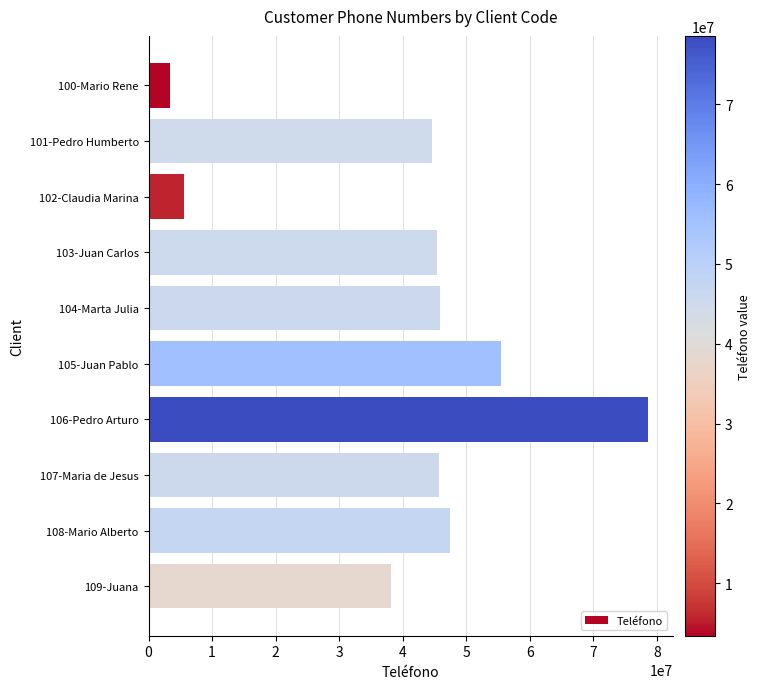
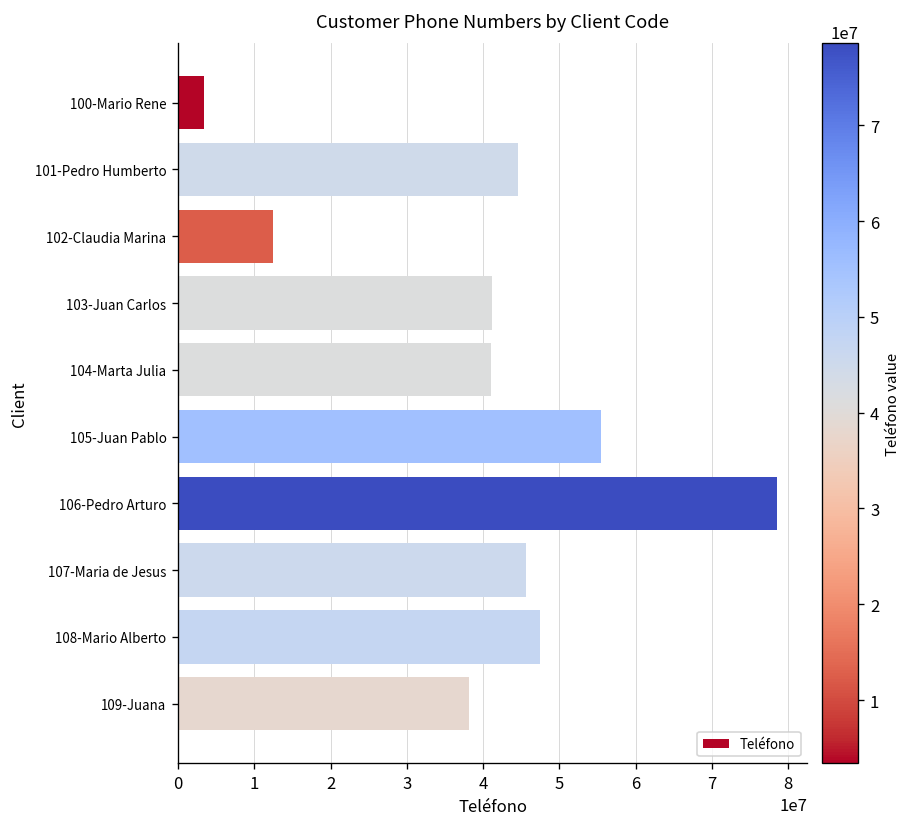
  {
    "100-Mario Rene": 3000000,
    "101-Pedro Humberto": 45000000,
-   "102-Claudia Marina": 6000000,
-   "103-Juan Carlos": 45000000,
-   "104-Marta Julia": 46000000,
+   "102-Claudia Marina": 12000000,
+   "103-Juan Carlos": 41000000,
+   "104-Marta Julia": 41000000,
    "105-Juan Pablo": 55000000,
    "106-Pedro Arturo": 79000000,
    "107-Maria de Jesus": 46000000,
    "108-Mario Alberto": 47000000,
    "109-Juana": 38000000
  }
